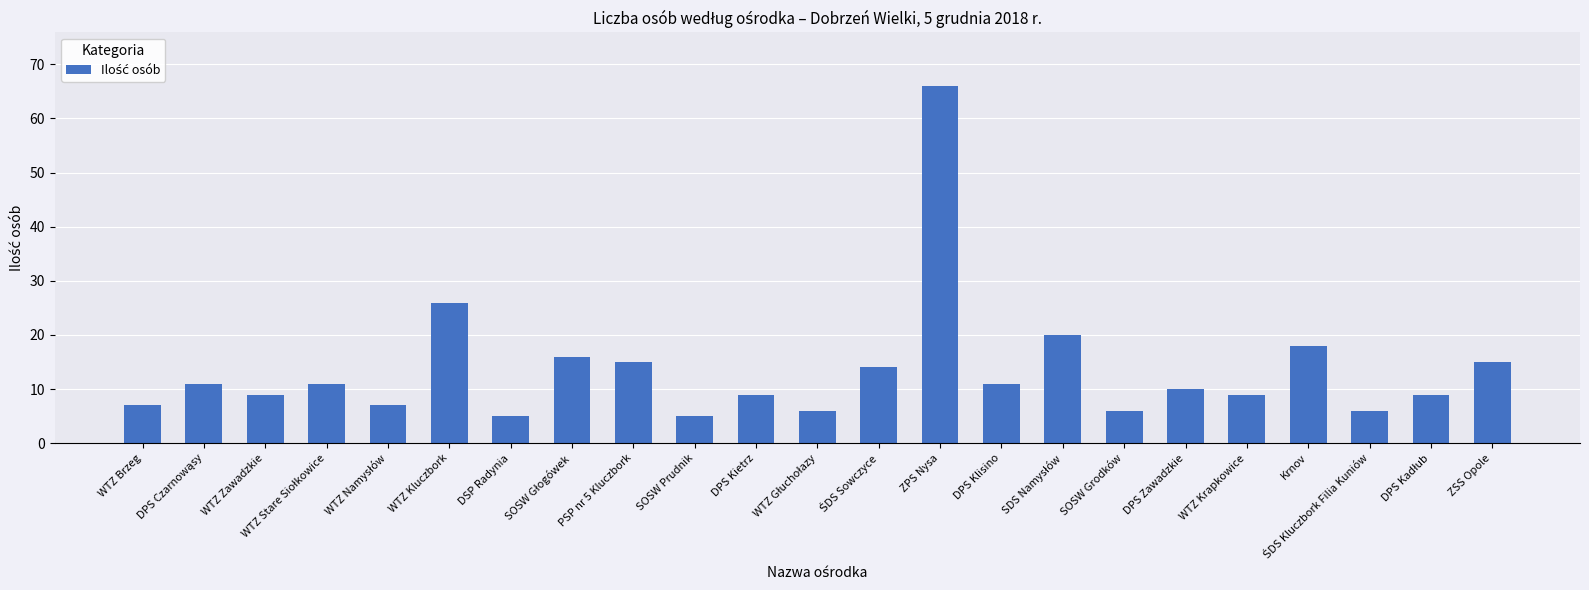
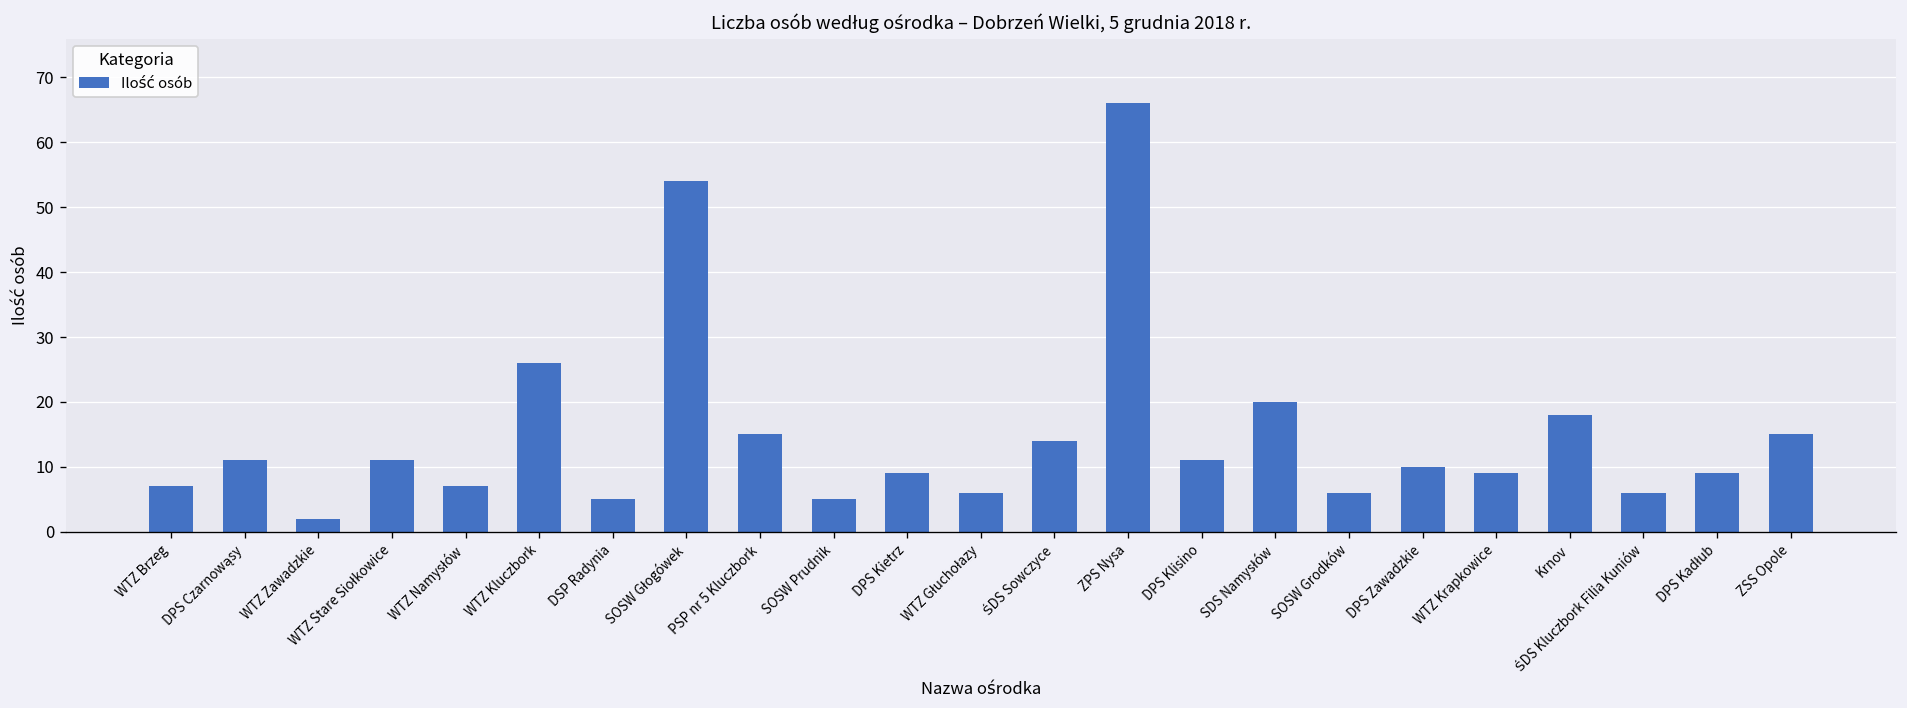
  {
    "WTZ Brzeg": 7,
    "DPS Czarnowąsy": 11,
-   "WTZ Zawadzkie": 9,
+   "WTZ Zawadzkie": 2,
    "WTZ Stare Siołkowice": 11,
    "WTZ Namysłów": 7,
    "WTZ Kluczbork": 26,
    "DSP Radynia": 5,
-   "SOSW Głogówek": 16,
+   "SOSW Głogówek": 54,
    "PSP nr 5 Kluczbork": 15,
    "SOSW Prudnik": 5,
    "DPS Kietrz": 9,
    "WTZ Głuchołazy": 6,
    "ŚDS Sowczyce": 14,
    "ZPS Nysa": 66,
    "DPS Klisino": 11,
    "SDS Namysłów": 20,
    "SOSW Grodków": 6,
    "DPS Zawadzkie": 10,
    "WTZ Krapkowice": 9,
    "Krnov": 18,
    "ŚDS Kluczbork Filia Kuniów": 6,
    "DPS Kadłub": 9,
    "ZSS Opole": 15
  }
